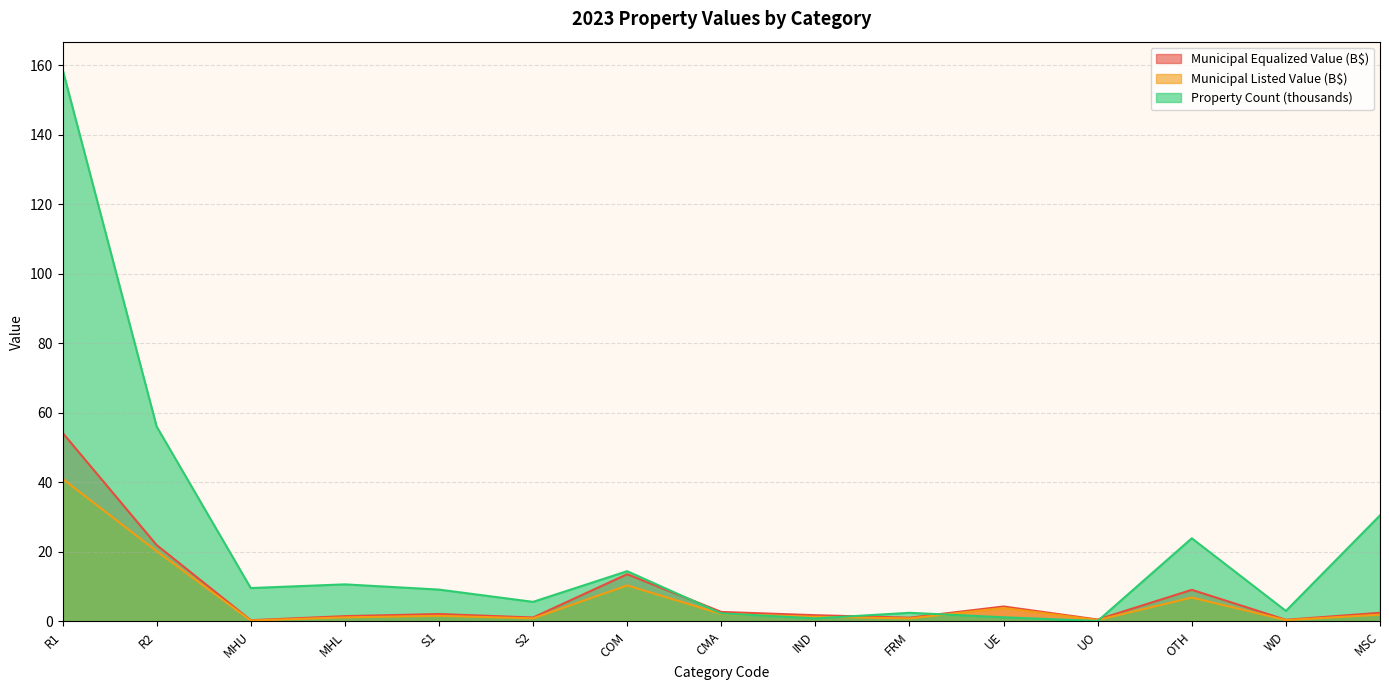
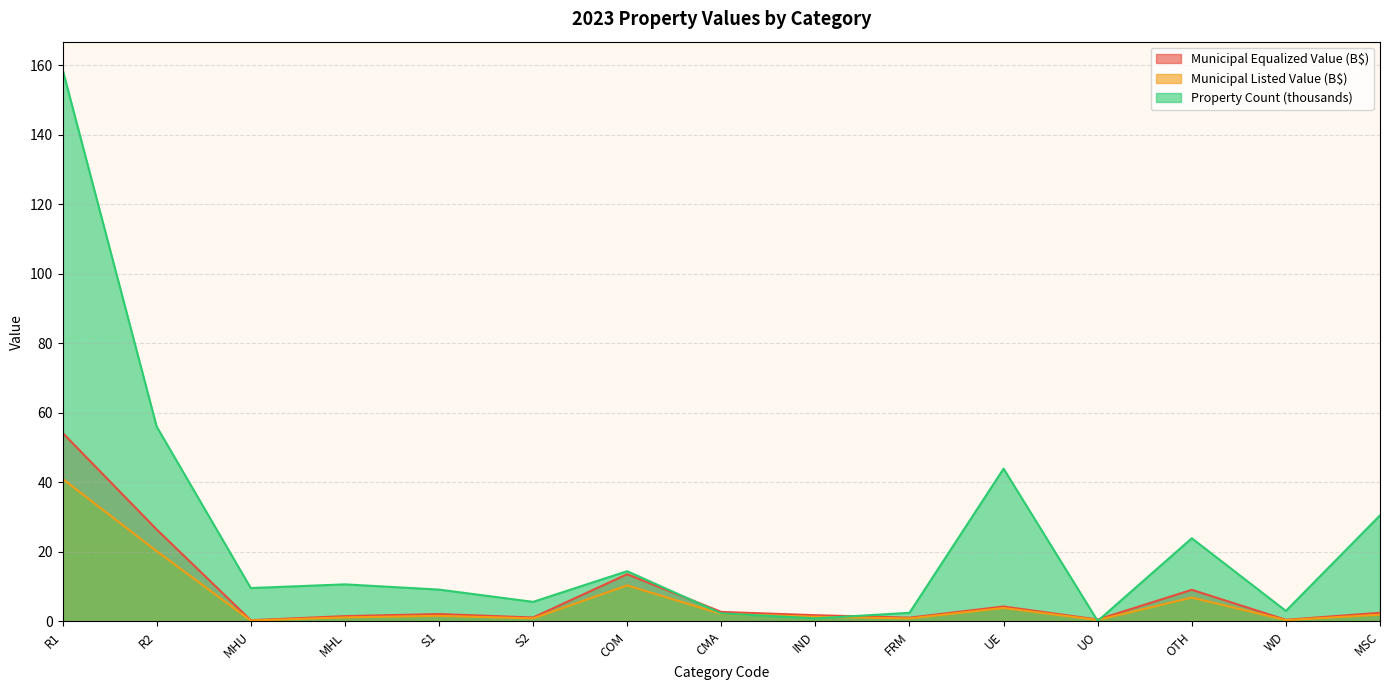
  {
    "Municipal Equalized Value (B$)": {
      "R1": 54,
-     "R2": 22,
+     "R2": 26,
      "COM": 14,
      "OTH": 9
    },
    "Municipal Listed Value (B$)": {
      "R1": 41,
      "R2": 20,
      "COM": 10,
      "OTH": 7
    },
    "Property Count (thousands)": {
      "R1": 159,
      "R2": 56,
      "MHU": 10,
      "MHL": 11,
      "S1": 9,
      "S2": 6,
      "COM": 14,
      "FRM": 2,
-     "UE": 1,
+     "UE": 44,
      "OTH": 24,
      "WD": 3,
      "MSC": 31
    }
  }
